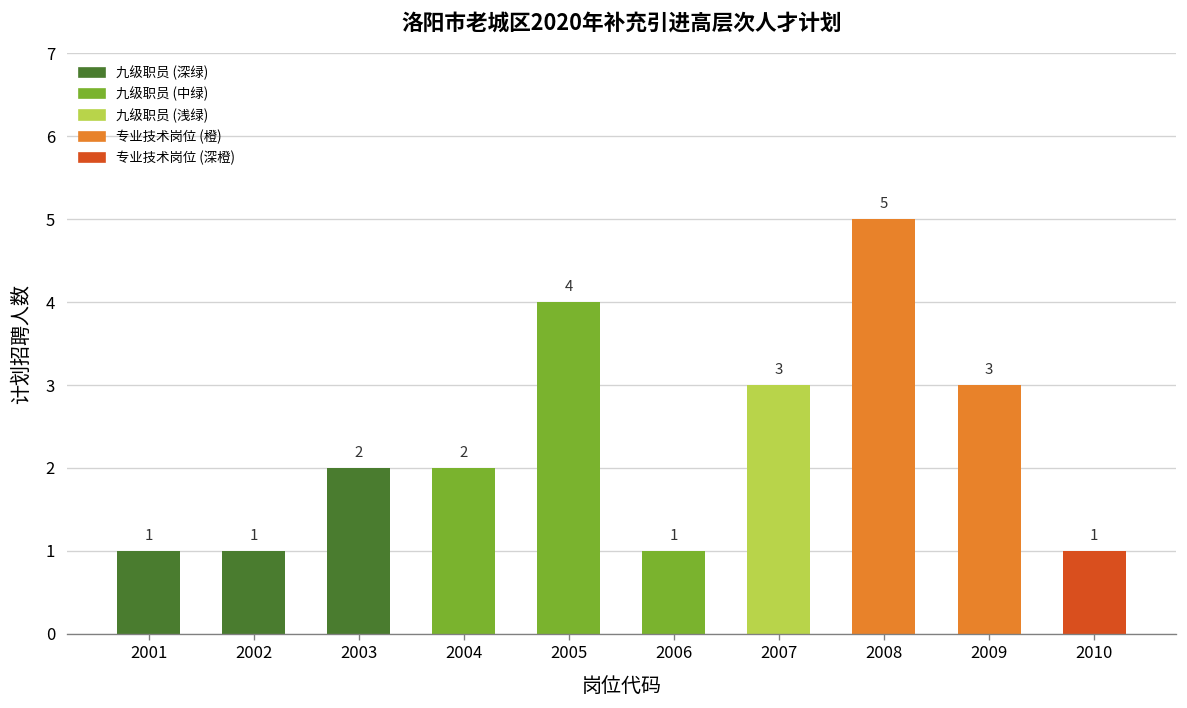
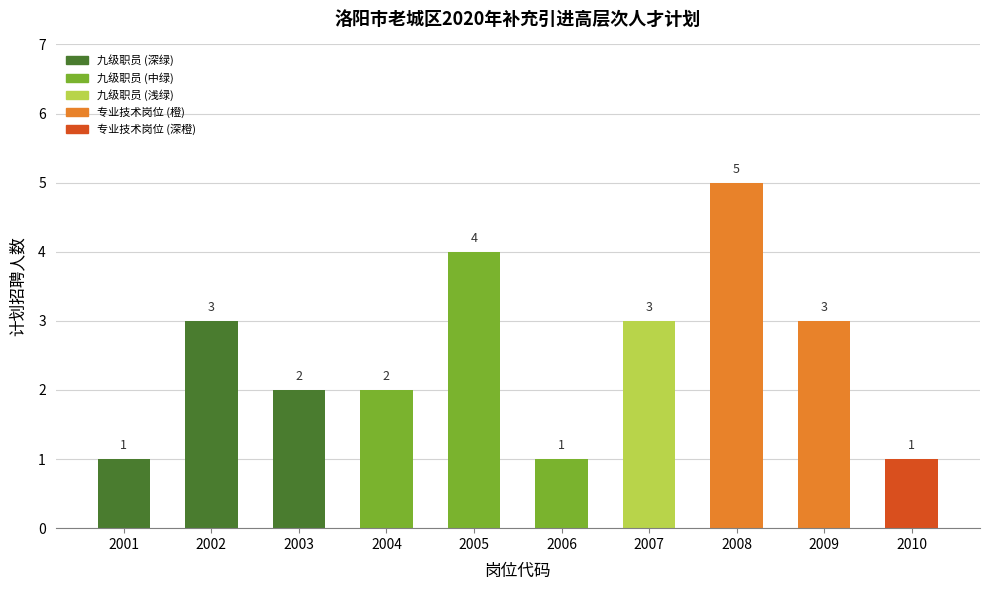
  {
    "2001": 1,
-   "2002": 1,
+   "2002": 3,
    "2003": 2,
    "2004": 2,
    "2005": 4,
    "2006": 1,
    "2007": 3,
    "2008": 5,
    "2009": 3,
    "2010": 1
  }
